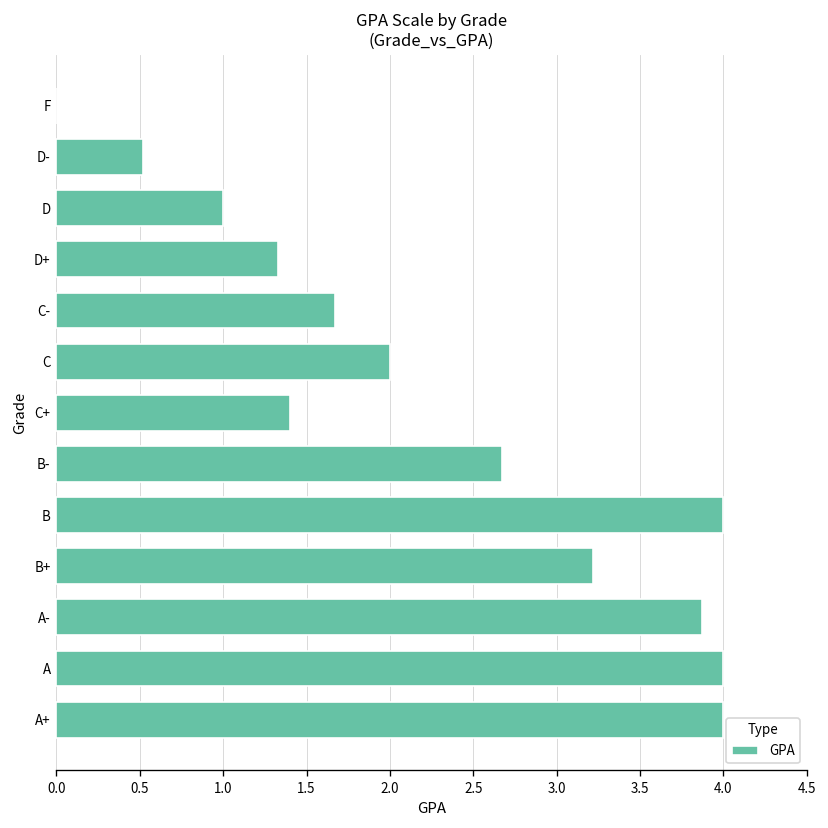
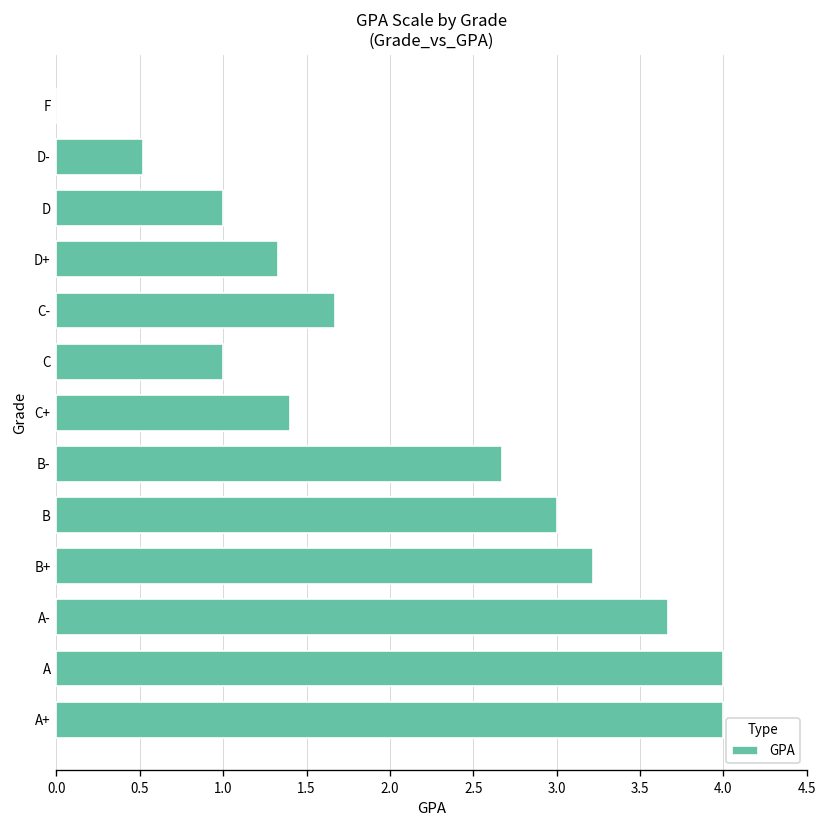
  {
    "F": 0.00,
    "D-": 0.52,
    "D": 1.00,
    "D+": 1.33,
    "C-": 1.67,
-   "C": 2,
+   "C": 1,
    "C+": 1.40,
    "B-": 2.67,
-   "B": 4,
+   "B": 3,
    "B+": 3.22,
-   "A-": 3.87,
+   "A-": 3.67,
    "A": 4.00,
    "A+": 4.00
  }
